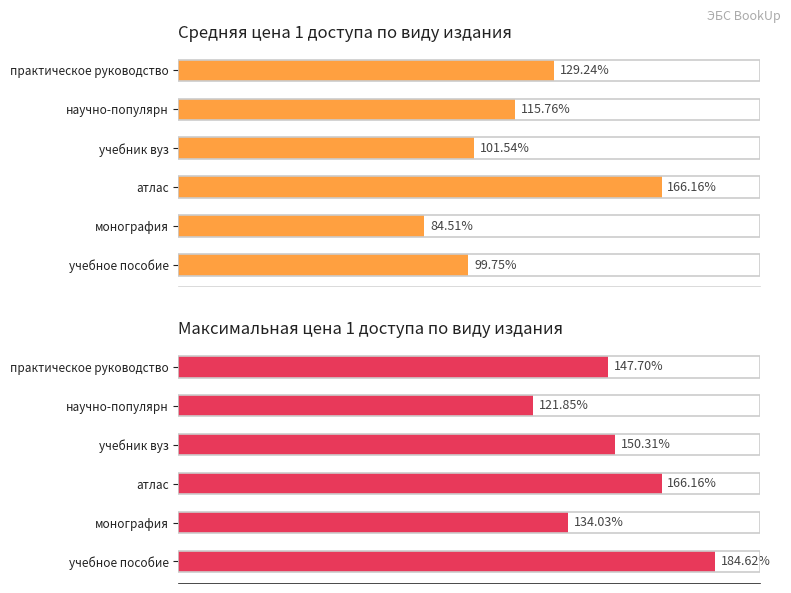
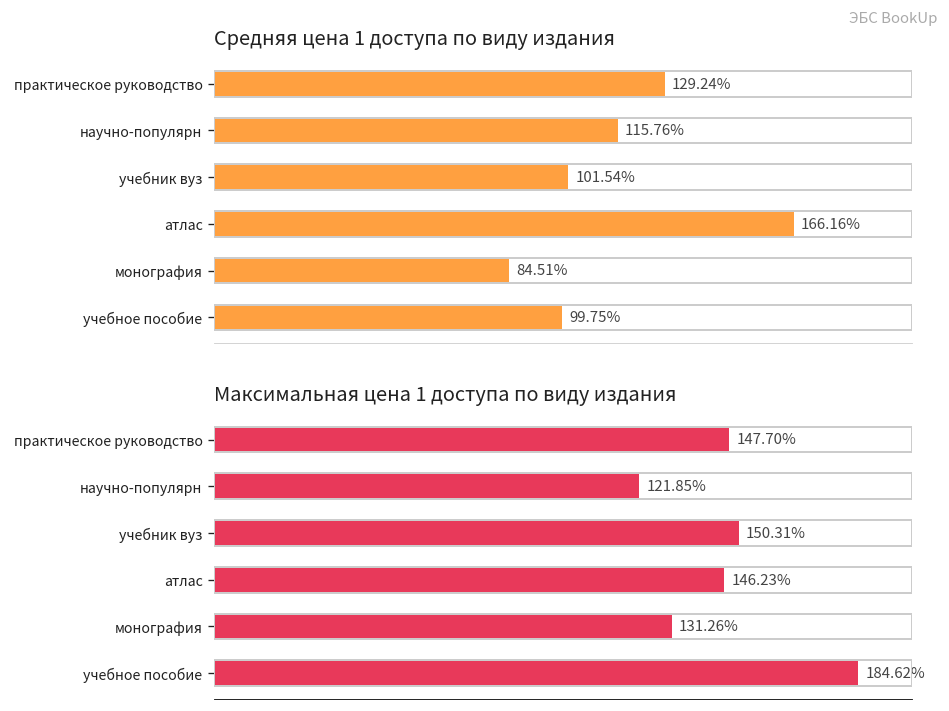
  {
    "Средняя цена 1 доступа по виду издания": {
      "практическое руководство": "129.24%",
      "научно-популярн": "115.76%",
      "учебник вуз": "101.54%",
      "атлас": "166.16%",
      "монография": "84.51%",
      "учебное пособие": "99.75%"
    },
    "Максимальная цена 1 доступа по виду издания": {
      "практическое руководство": "147.70%",
      "научно-популярн": "121.85%",
      "учебник вуз": "150.31%",
-     "атлас": "166.16%",
-     "монография": "134.03%",
+     "атлас": "146.23%",
+     "монография": "131.26%",
      "учебное пособие": "184.62%"
    }
  }
